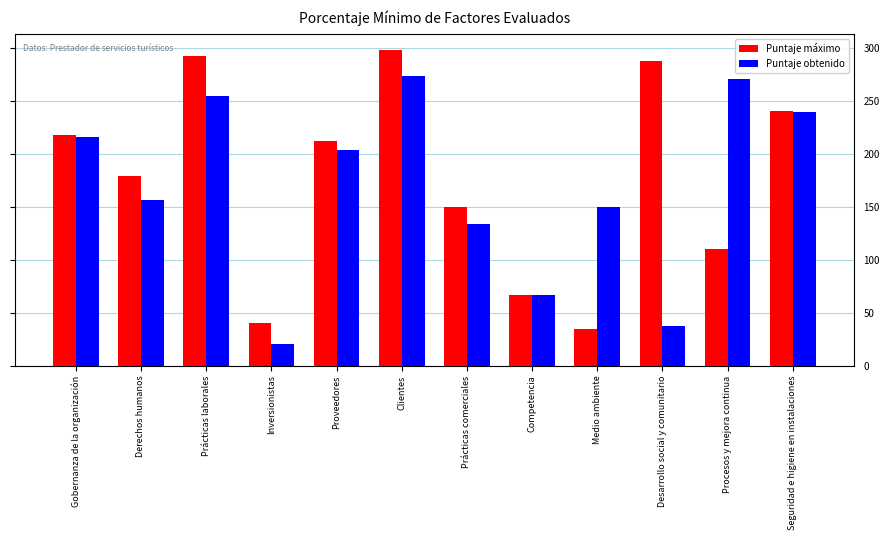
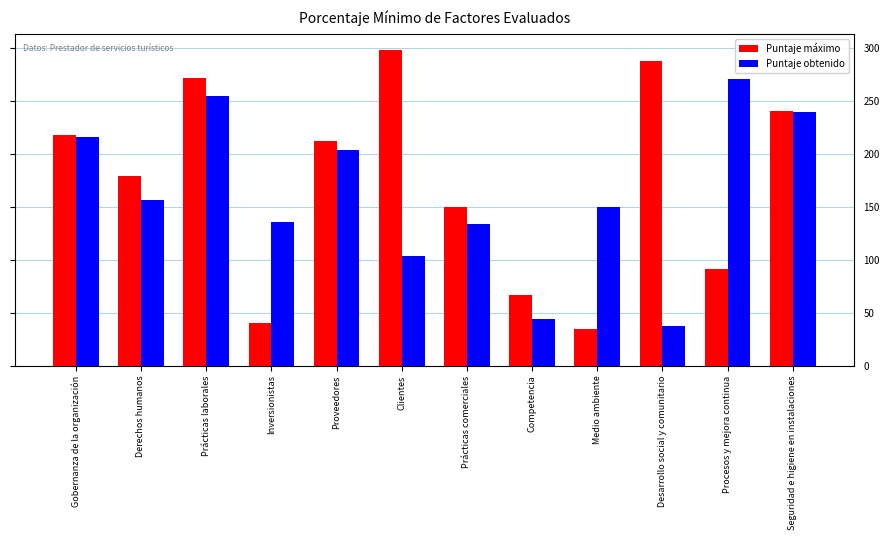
  {
    "Puntaje máximo": {
      "Gobernanza de la organización": 218,
      "Derechos humanos": 179,
-     "Prácticas laborales": 292,
+     "Prácticas laborales": 272,
      "Inversionistas": 40,
      "Proveedores": 212,
      "Clientes": 298,
      "Prácticas comerciales": 150,
      "Competencia": 67,
      "Medio ambiente": 35,
      "Desarrollo social y comunitario": 288,
-     "Procesos y mejora continua": 110,
+     "Procesos y mejora continua": 91,
      "Seguridad e higiene en instalaciones": 240
    },
    "Puntaje obtenido": {
      "Gobernanza de la organización": 216,
      "Derechos humanos": 156,
      "Prácticas laborales": 255,
-     "Inversionistas": 20,
+     "Inversionistas": 136,
      "Proveedores": 204,
-     "Clientes": 274,
+     "Clientes": 103,
      "Prácticas comerciales": 134,
-     "Competencia": 67,
+     "Competencia": 44,
      "Medio ambiente": 150,
      "Desarrollo social y comunitario": 38,
      "Procesos y mejora continua": 271,
      "Seguridad e higiene en instalaciones": 239
    }
  }
